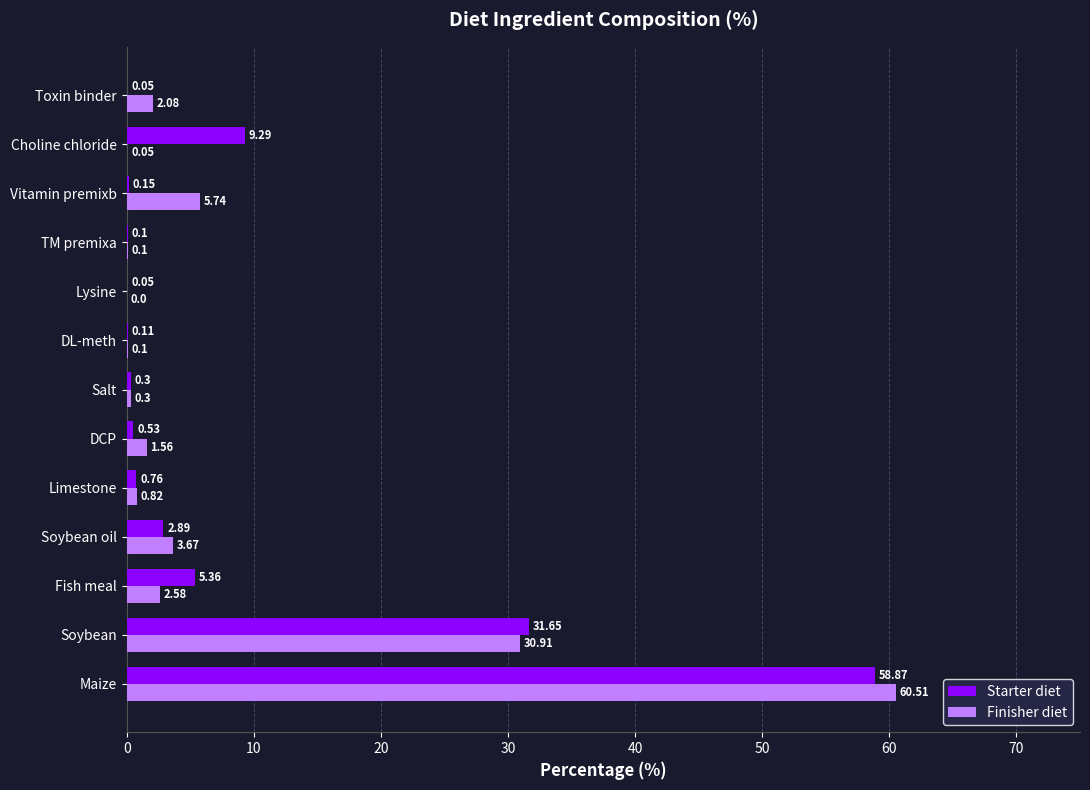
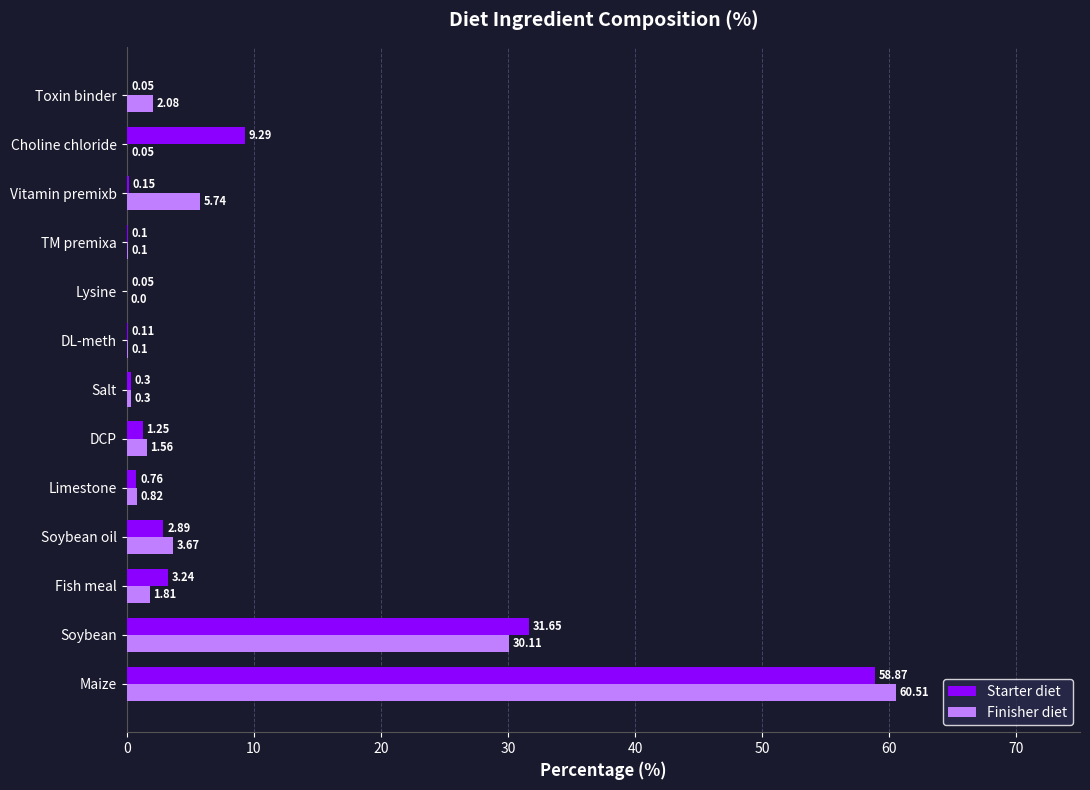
  {
    "Starter diet": {
      "Toxin binder": 0.05,
      "Choline chloride": 9.29,
      "Vitamin premixb": 0.15,
      "TM premixa": 0.1,
      "Lysine": 0.05,
      "DL-meth": 0.11,
      "Salt": 0.3,
-     "DCP": 0.53,
+     "DCP": 1.25,
      "Limestone": 0.76,
      "Soybean oil": 2.89,
-     "Fish meal": 5.36,
+     "Fish meal": 3.24,
      "Soybean": 31.65,
      "Maize": 58.87
    },
    "Finisher diet": {
      "Toxin binder": 2.08,
      "Choline chloride": 0.05,
      "Vitamin premixb": 5.74,
      "TM premixa": 0.1,
      "Lysine": 0.0,
      "DL-meth": 0.1,
      "Salt": 0.3,
      "DCP": 1.56,
      "Limestone": 0.82,
      "Soybean oil": 3.67,
-     "Fish meal": 2.58,
-     "Soybean": 30.91,
+     "Fish meal": 1.81,
+     "Soybean": 30.11,
      "Maize": 60.51
    }
  }
